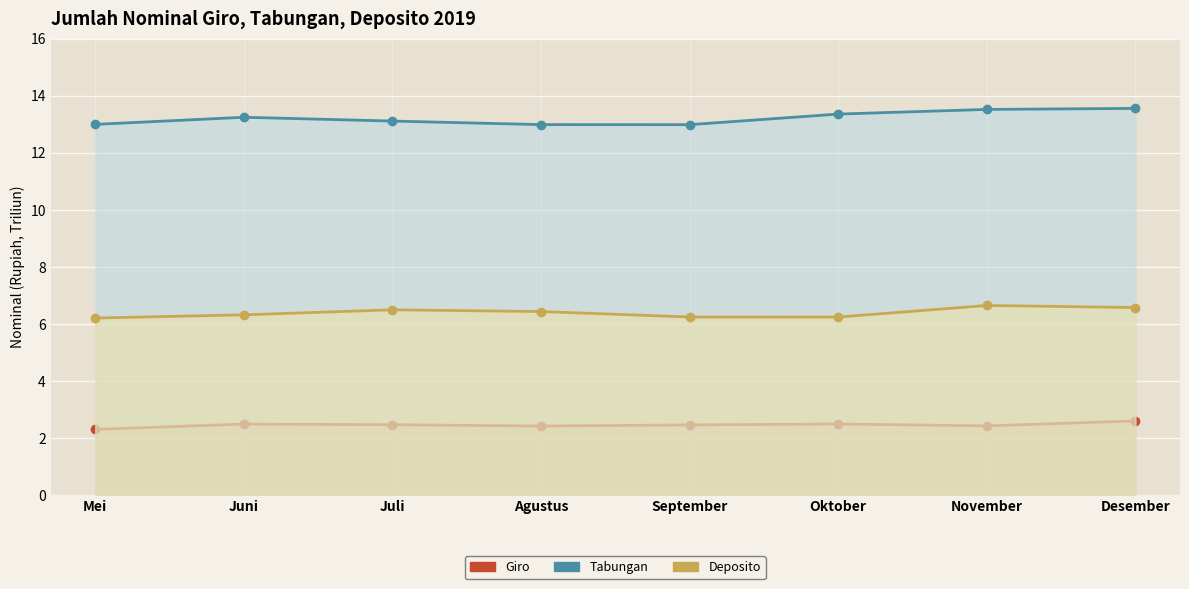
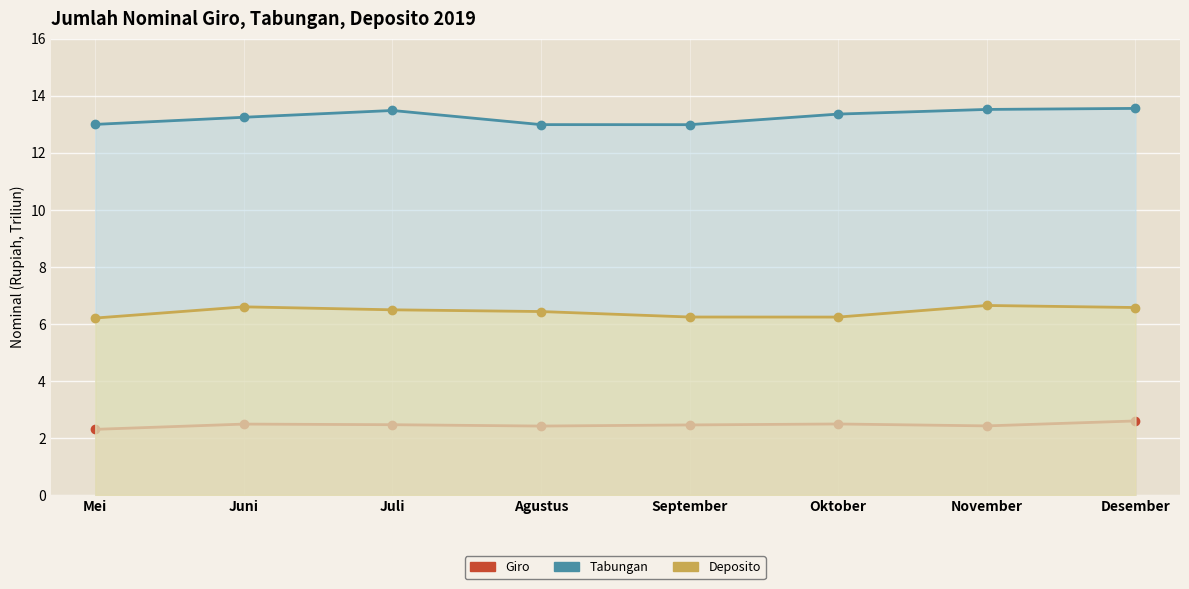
  {
    "Giro": {
      "Mei": 2.3,
      "Juni": 2.5,
      "Juli": 2.5,
      "Agustus": 2.4,
      "September": 2.5,
      "Oktober": 2.5,
      "November": 2.4,
      "Desember": 2.6
    },
    "Tabungan": {
      "Mei": 13.0,
      "Juni": 13.2,
-     "Juli": 13.1,
+     "Juli": 13.5,
      "Agustus": 13.0,
      "September": 13.0,
      "Oktober": 13.4,
      "November": 13.5,
      "Desember": 13.6
    },
    "Deposito": {
      "Mei": 6.2,
-     "Juni": 6.3,
+     "Juni": 6.6,
      "Juli": 6.5,
      "Agustus": 6.4,
      "September": 6.2,
      "Oktober": 6.2,
      "November": 6.6,
      "Desember": 6.6
    }
  }
